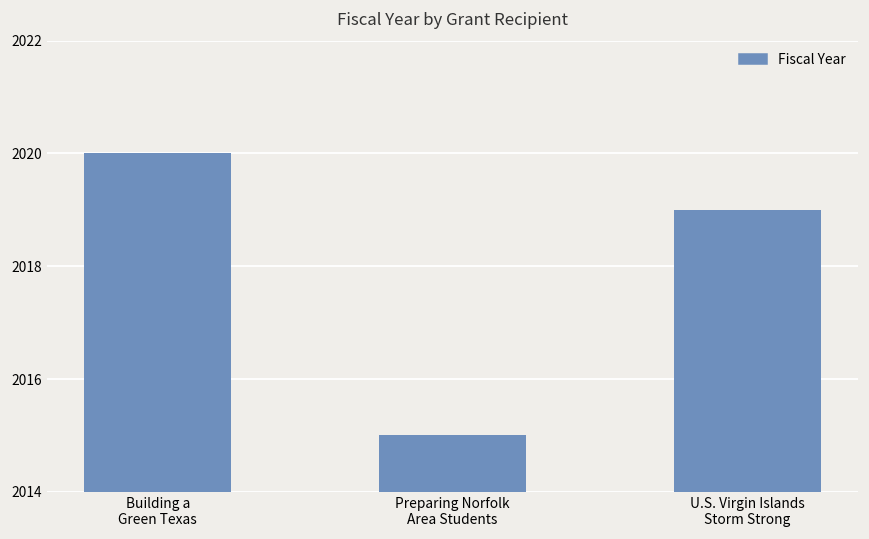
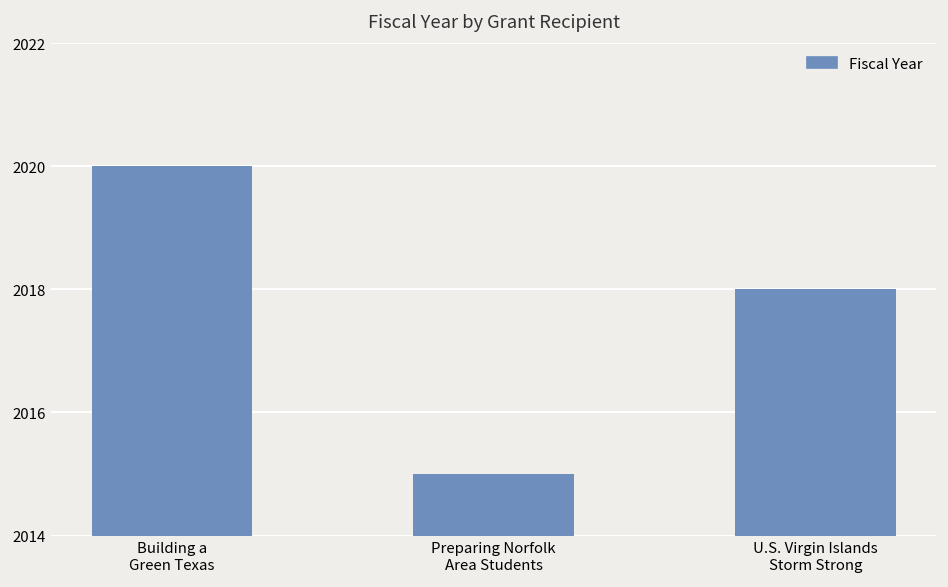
  {
    "Building a Green Texas": 2020,
    "Preparing Norfolk Area Students": 2015,
-   "U.S. Virgin Islands Storm Strong": 2019
+   "U.S. Virgin Islands Storm Strong": 2018
  }
